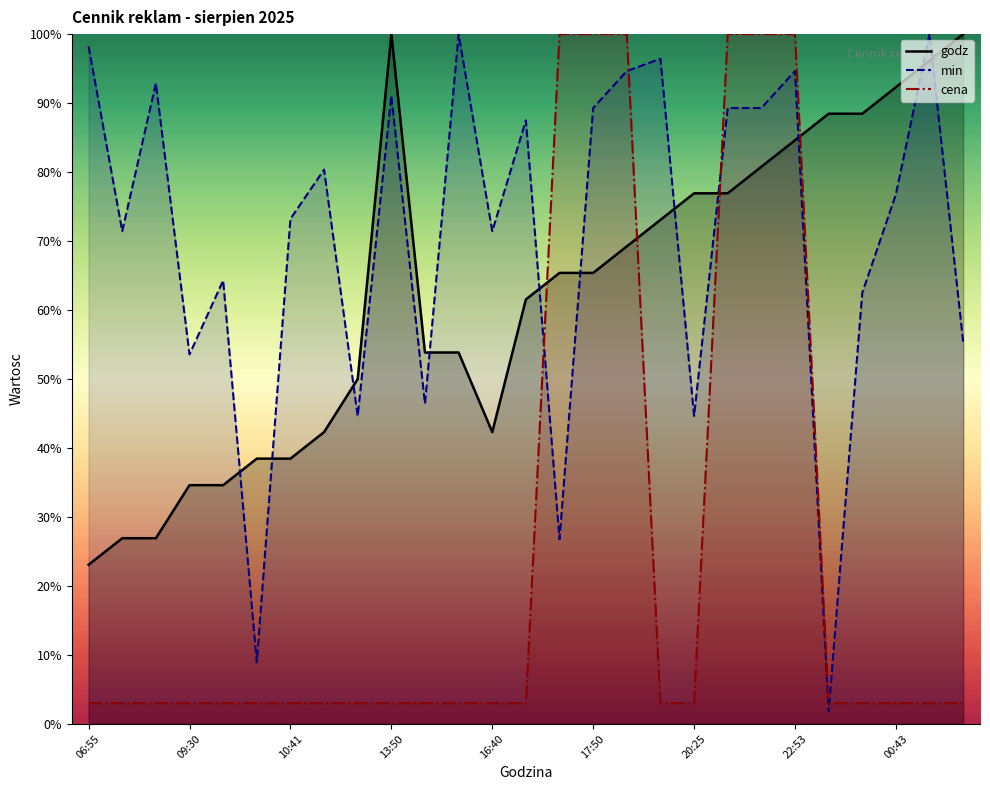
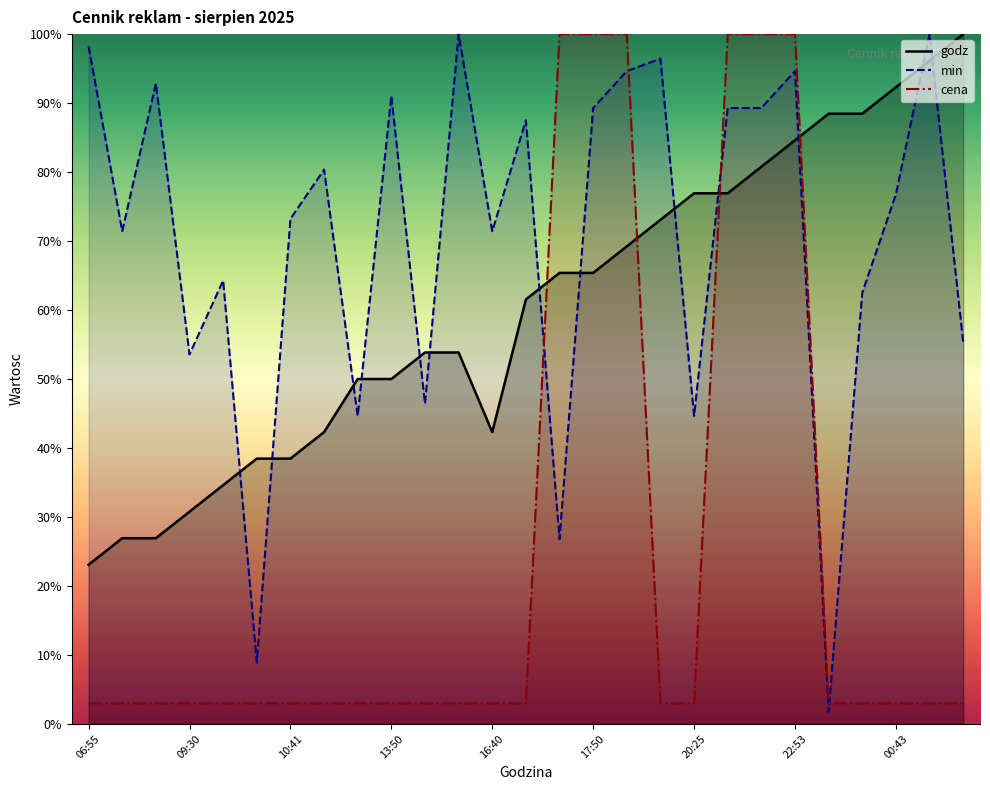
  {
    "godz": {
      "06:55": "23%",
-     "09:30": "35%",
+     "09:30": "31%",
      "10:41": "38%",
-     "13:50": "100%",
+     "13:50": "50%",
      "16:40": "42%",
      "17:50": "65%",
      "20:25": "77%",
      "22:53": "85%",
      "00:43": "92%"
    },
    "min": {
      "06:55": "98%",
      "09:30": "54%",
      "10:41": "73%",
      "13:50": "91%",
      "16:40": "71%",
      "17:50": "89%",
      "20:25": "45%",
      "22:53": "95%",
      "00:43": "77%"
    },
    "cena": {
      "06:55": "3%",
      "09:30": "3%",
      "10:41": "3%",
      "13:50": "3%",
      "16:40": "3%",
      "17:50": "100%",
      "20:25": "3%",
      "22:53": "100%",
      "00:43": "3%"
    }
  }
